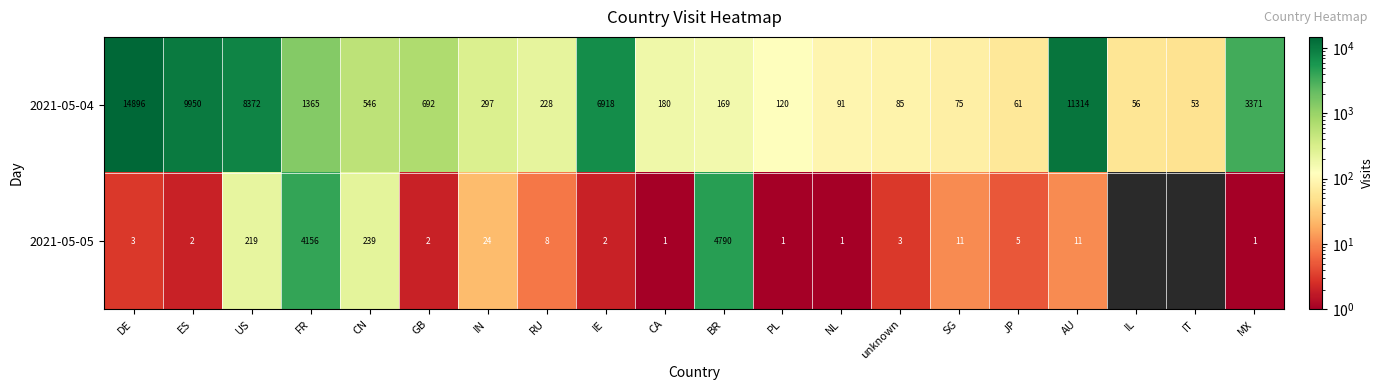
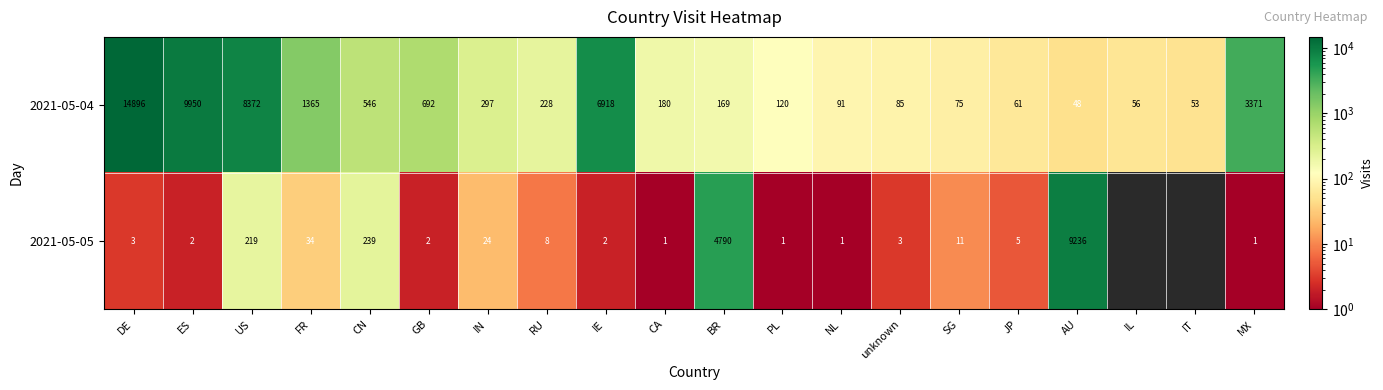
  {
    "2021-05-04": {
      "DE": 14896,
      "ES": 9950,
      "US": 8372,
      "FR": 1365,
      "CN": 546,
      "GB": 692,
      "IN": 297,
      "RU": 228,
      "IE": 6918,
      "CA": 180,
      "BR": 169,
      "PL": 120,
      "NL": 91,
      "unknown": 85,
      "SG": 75,
      "JP": 61,
-     "AU": 11314,
+     "AU": 48,
      "IL": 56,
      "IT": 53,
      "MX": 3371
    },
    "2021-05-05": {
      "DE": 3,
      "ES": 2,
      "US": 219,
-     "FR": 4156,
+     "FR": 34,
      "CN": 239,
      "GB": 2,
      "IN": 24,
      "RU": 8,
      "IE": 2,
      "CA": 1,
      "BR": 4790,
      "PL": 1,
      "NL": 1,
      "unknown": 3,
      "SG": 11,
      "JP": 5,
-     "AU": 11,
+     "AU": 9236,
      "MX": 1
    }
  }
